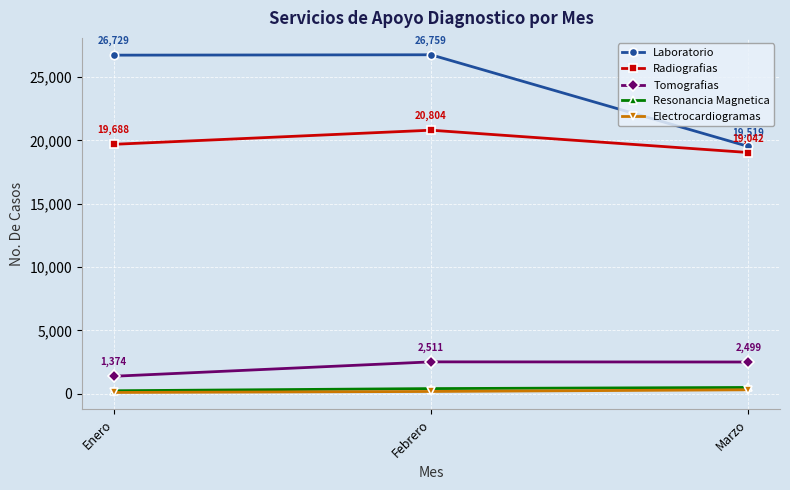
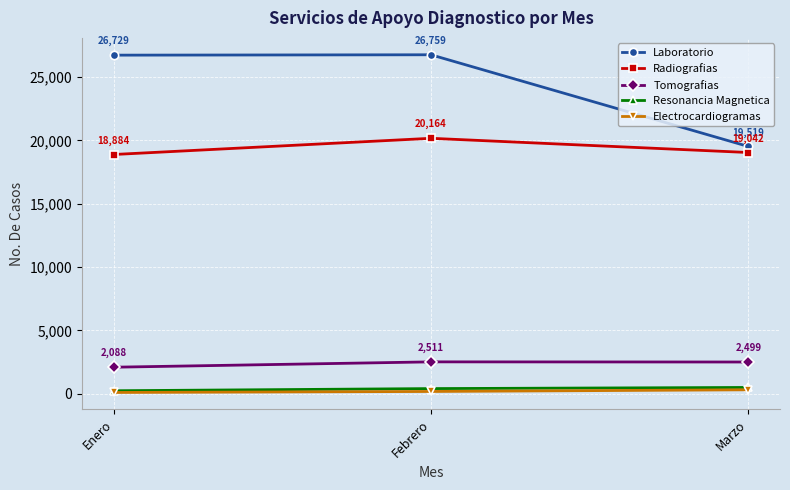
  {
    "Laboratorio": {
      "Enero": "26,729",
      "Febrero": "26,759"
    },
    "Radiografias": {
-     "Enero": "19,688",
-     "Febrero": "20,804"
+     "Enero": "18,884",
+     "Febrero": "20,164"
    },
    "Tomografias": {
-     "Enero": "1,374",
+     "Enero": "2,088",
      "Febrero": "2,511",
      "Marzo": "2,499"
    },
    "Resonancia Magnetica": {
      "Febrero": "400"
    },
    "Electrocardiogramas": {
      "Febrero": "200"
    }
  }
